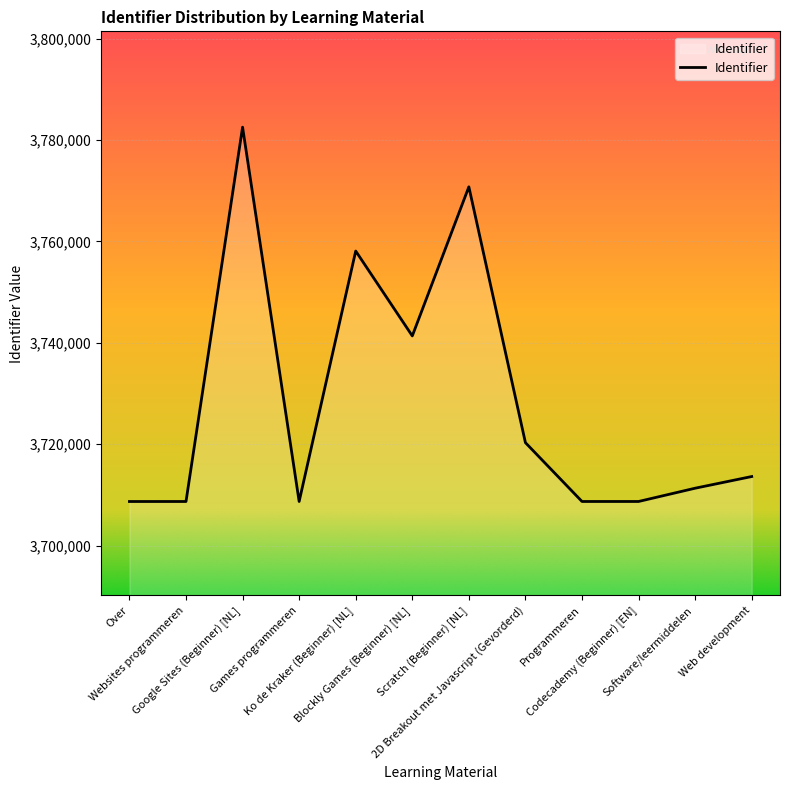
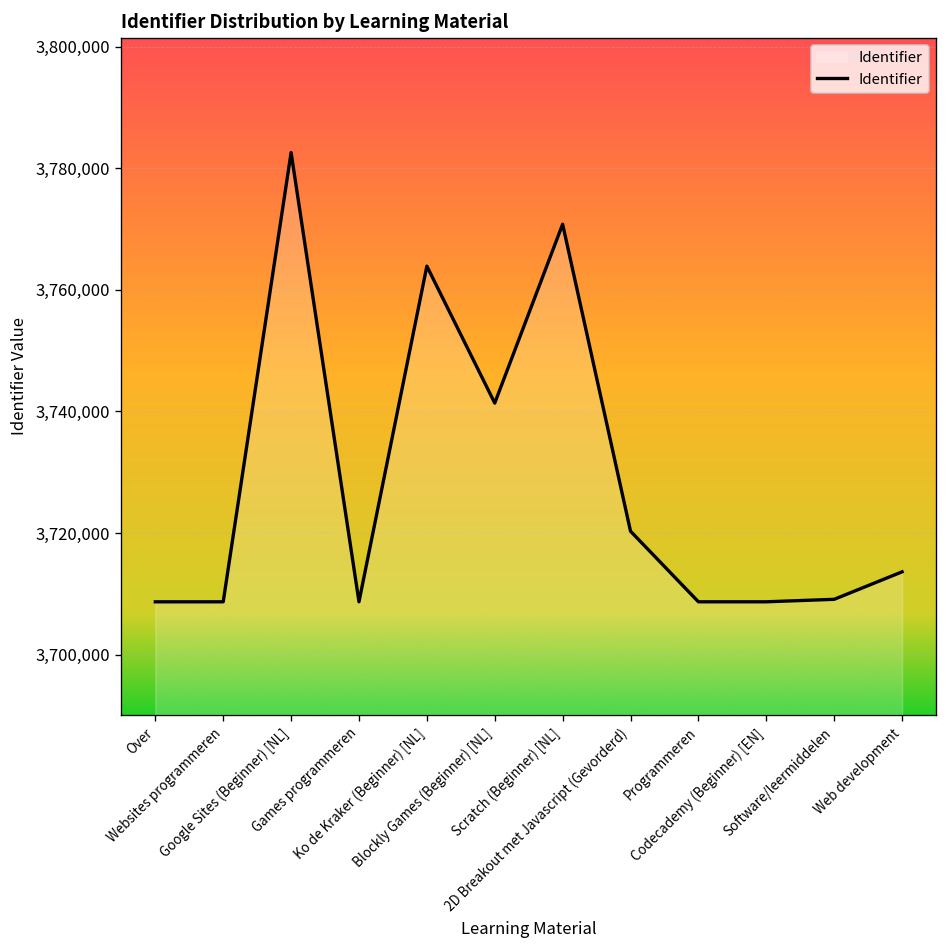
  {
    "Over": "3,709,000",
    "Websites programmeren": "3,709,000",
    "Google Sites (Beginner) [NL]": "3,783,000",
    "Games programmeren": "3,709,000",
-   "Ko de Kraker (Beginner) [NL]": "3,758,000",
+   "Ko de Kraker (Beginner) [NL]": "3,764,000",
    "Blockly Games (Beginner) [NL]": "3,741,000",
    "Scratch (Beginner) [NL]": "3,771,000",
    "2D Breakout met Javascript (Gevorderd)": "3,720,000",
    "Programmeren": "3,709,000",
    "Codecademy (Beginner) [EN]": "3,709,000",
-   "Software/leermiddelen": "3,711,000",
+   "Software/leermiddelen": "3,709,000",
    "Web development": "3,714,000"
  }
